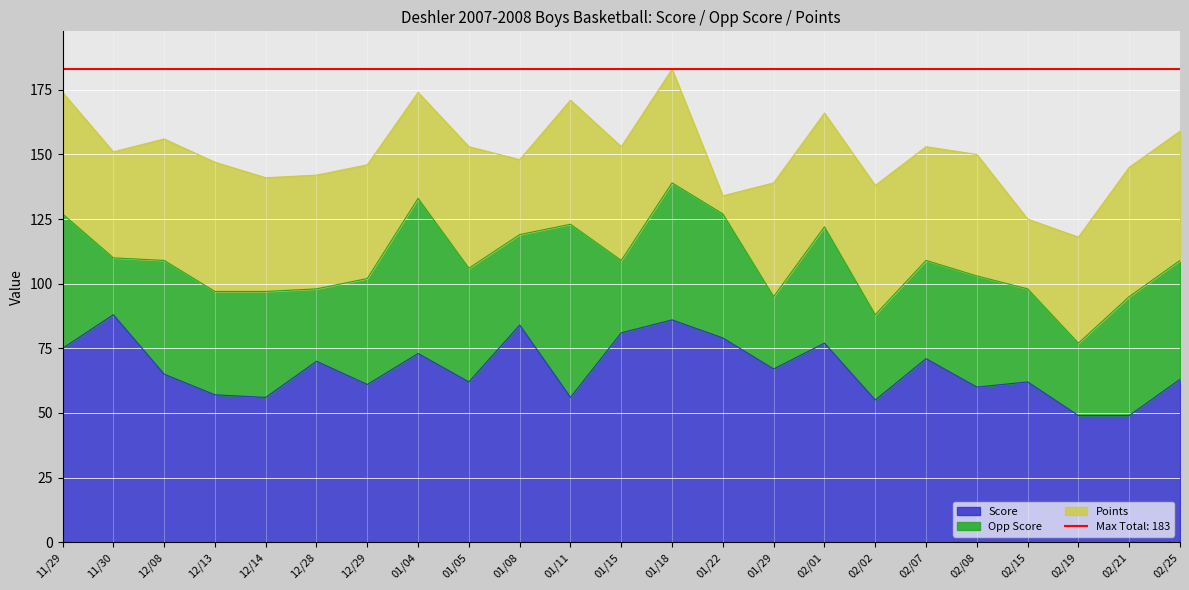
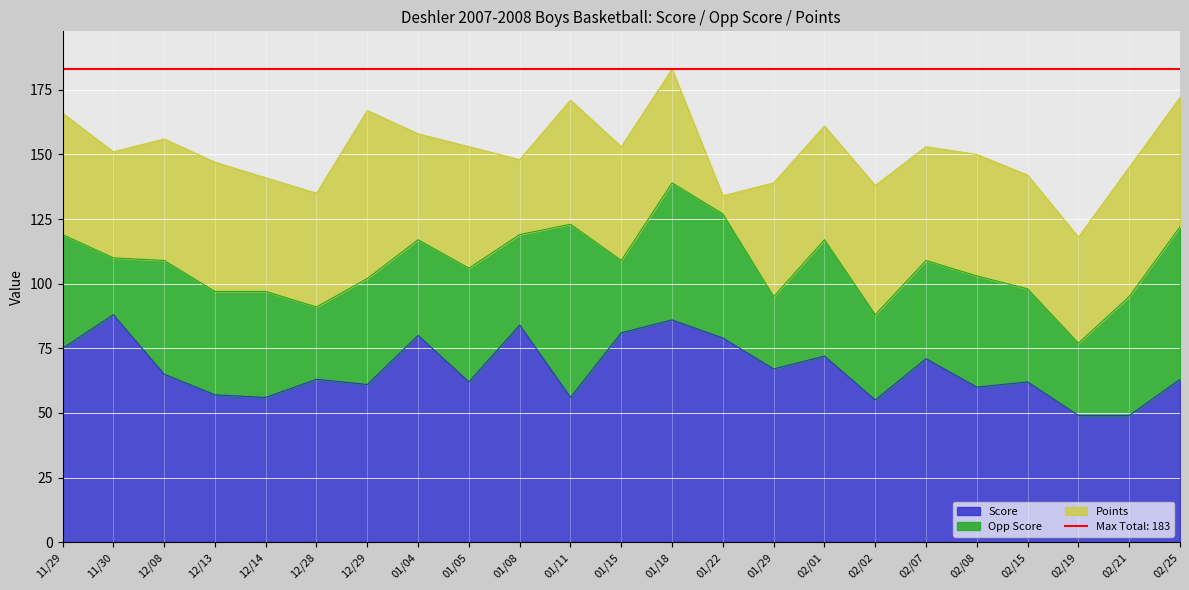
  {
    "Score": {
      "11/29": 75,
      "11/30": 88,
      "12/08": 65,
      "12/13": 57,
      "12/14": 56,
-     "12/28": 70,
+     "12/28": 63,
      "12/29": 61,
-     "01/04": 73,
+     "01/04": 80,
      "01/05": 62,
      "01/08": 84,
      "01/11": 56,
      "01/15": 81,
      "01/18": 86,
      "01/22": 79,
      "01/29": 67,
-     "02/01": 77,
+     "02/01": 72,
      "02/02": 55,
      "02/07": 71,
      "02/08": 60,
      "02/15": 62,
      "02/19": 49,
      "02/21": 49,
      "02/25": 63
    },
    "Opp Score": {
-     "11/29": 52,
+     "11/29": 44,
      "11/30": 22,
      "12/08": 44,
      "12/13": 40,
      "12/14": 41,
      "12/28": 28,
      "12/29": 41,
-     "01/04": 60,
+     "01/04": 37,
      "01/05": 44,
      "01/08": 35,
      "01/11": 67,
      "01/15": 28,
      "01/18": 53,
      "01/22": 48,
      "01/29": 28,
      "02/01": 45,
      "02/02": 33,
      "02/07": 38,
      "02/08": 43,
      "02/15": 36,
      "02/19": 28,
      "02/21": 46,
-     "02/25": 46
+     "02/25": 59
    },
    "Points": {
      "11/29": 47,
      "11/30": 41,
      "12/08": 47,
      "12/13": 50,
      "12/14": 44,
      "12/28": 44,
-     "12/29": 44,
+     "12/29": 65,
      "01/04": 41,
      "01/05": 47,
      "01/08": 29,
      "01/11": 48,
      "01/15": 44,
      "01/18": 44,
      "01/22": 7,
      "01/29": 44,
      "02/01": 44,
      "02/02": 50,
      "02/07": 44,
      "02/08": 47,
-     "02/15": 27,
+     "02/15": 44,
      "02/19": 41,
      "02/21": 50,
      "02/25": 50
    }
  }
